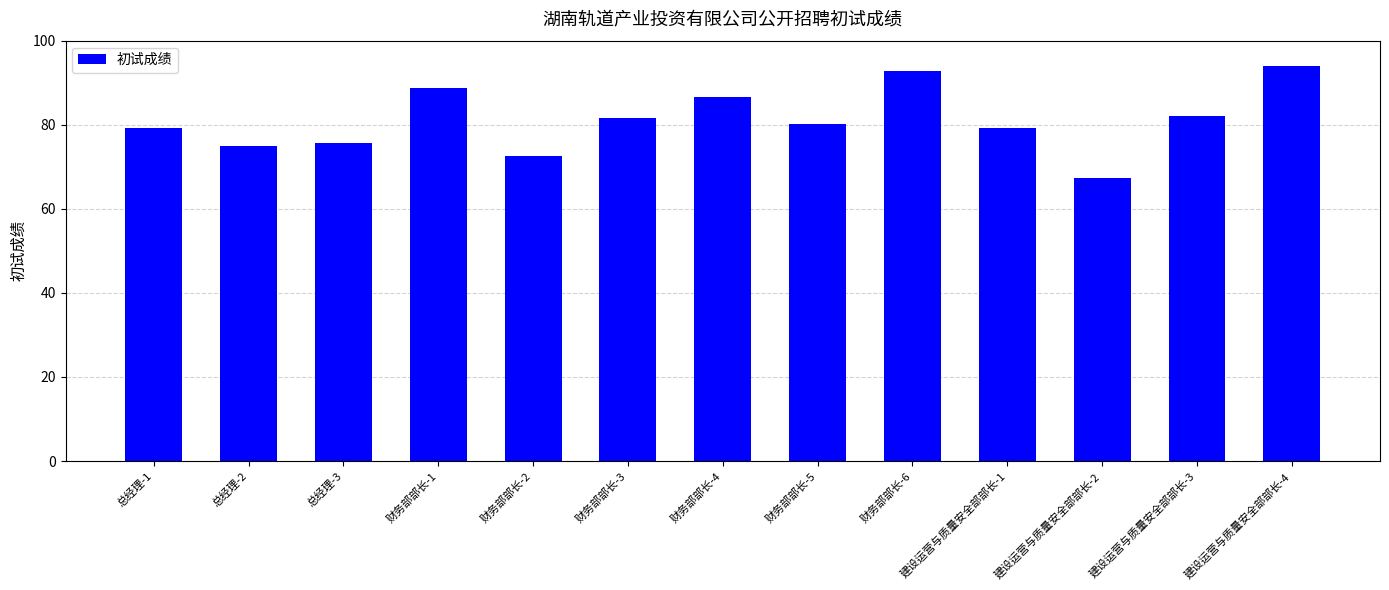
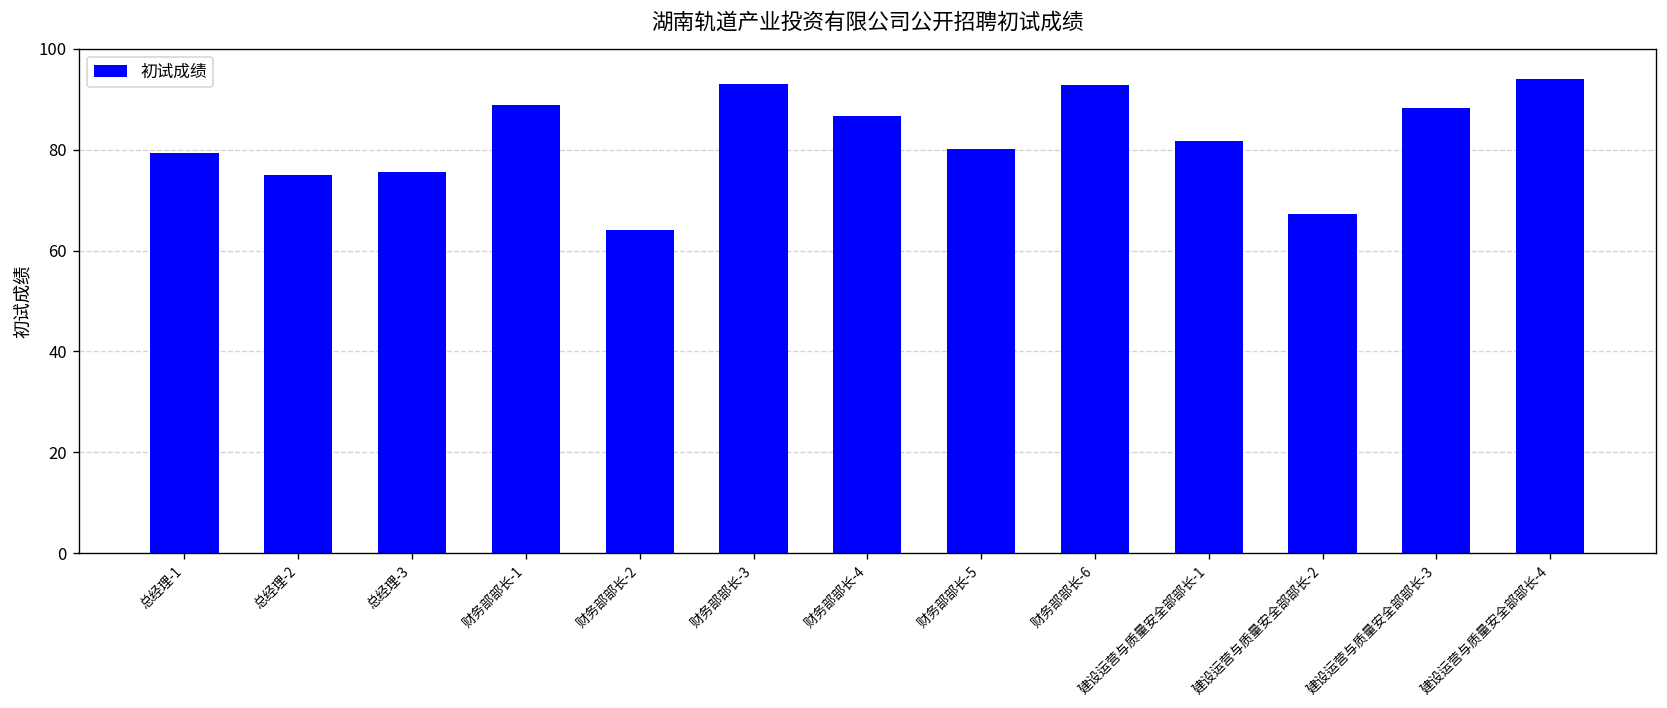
  {
    "总经理-1": 79,
    "总经理-2": 75,
    "总经理-3": 76,
    "财务部部长-1": 89,
-   "财务部部长-2": 73,
-   "财务部部长-3": 82,
+   "财务部部长-2": 64,
+   "财务部部长-3": 93,
    "财务部部长-4": 87,
    "财务部部长-5": 80,
    "财务部部长-6": 93,
-   "建设运营与质量安全部部长-1": 79,
+   "建设运营与质量安全部部长-1": 82,
    "建设运营与质量安全部部长-2": 67,
-   "建设运营与质量安全部部长-3": 82,
+   "建设运营与质量安全部部长-3": 88,
    "建设运营与质量安全部部长-4": 94
  }
